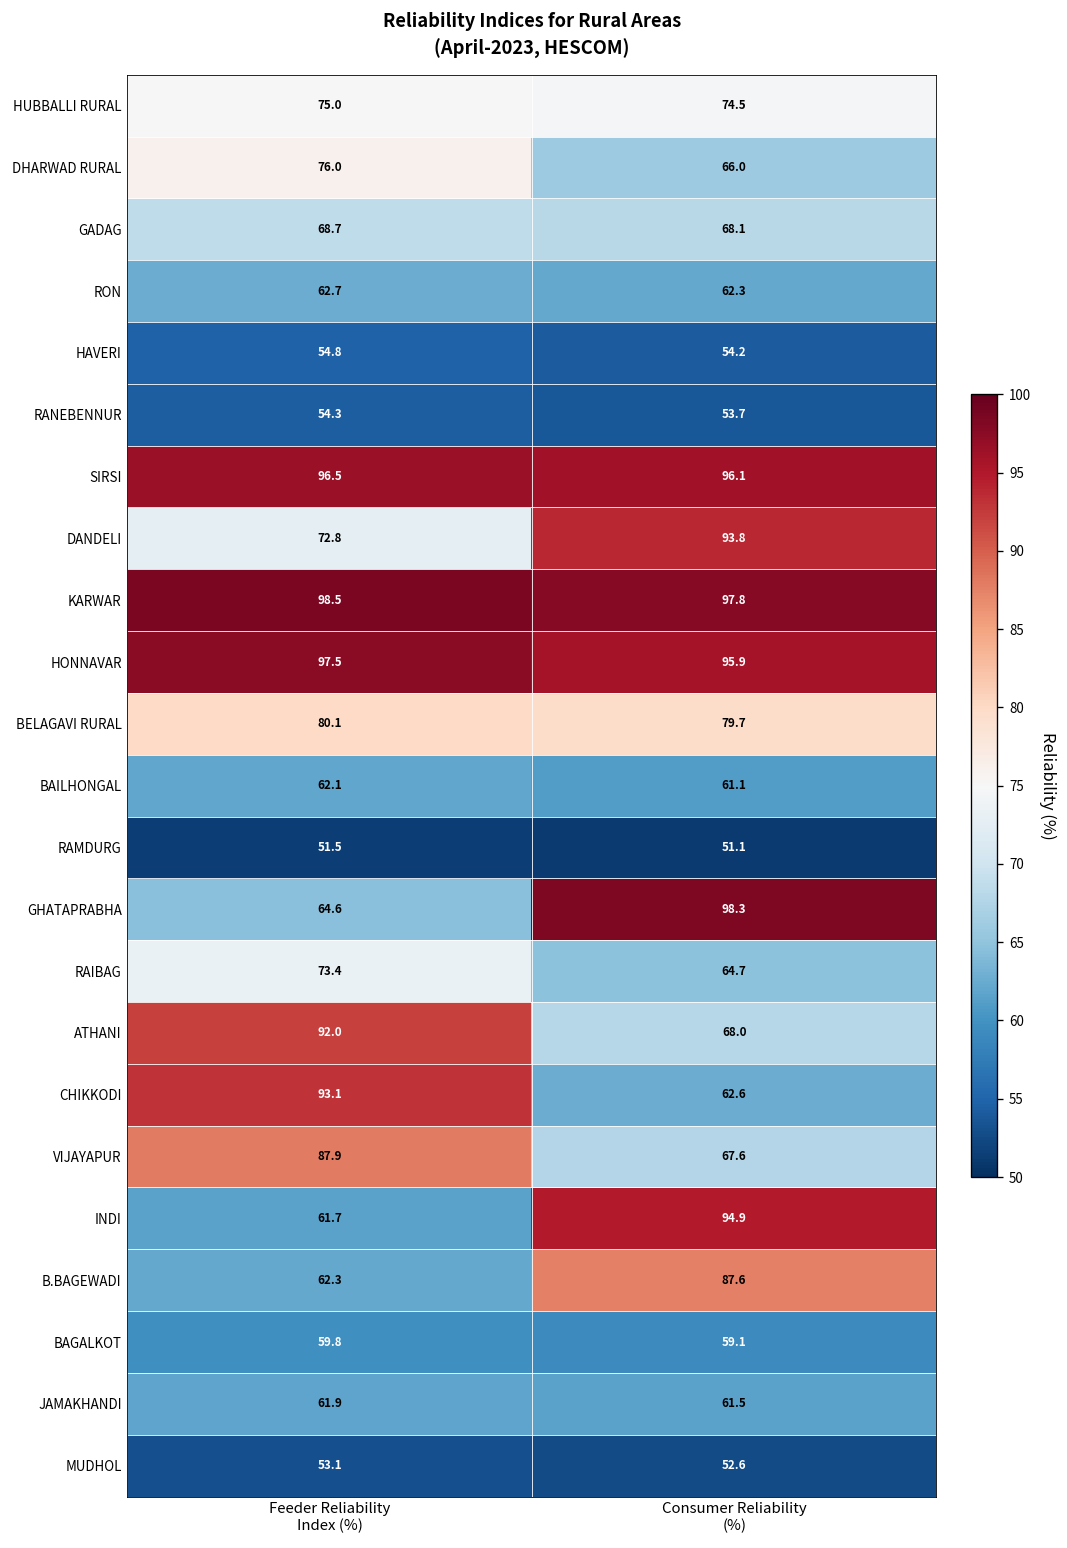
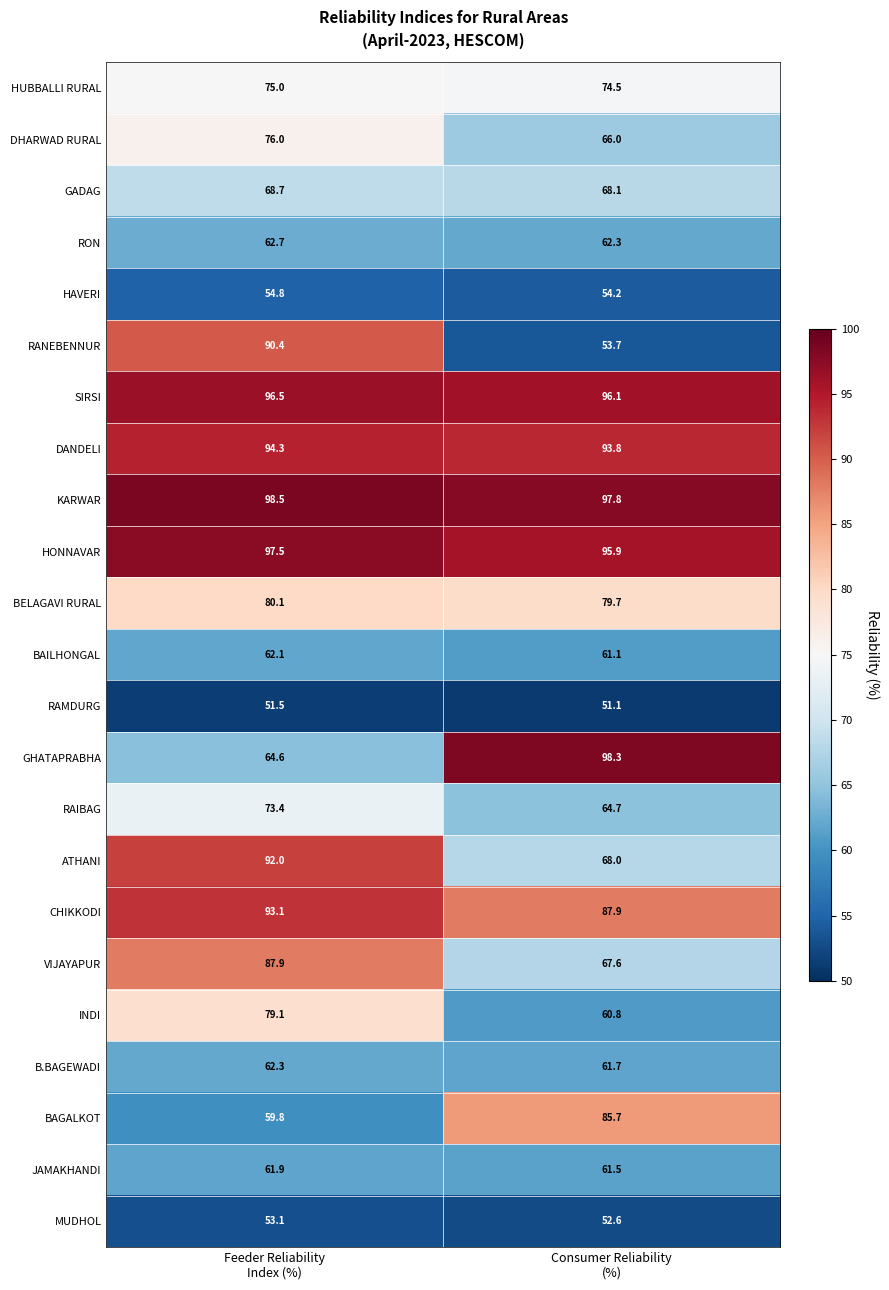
  {
    "HUBBALLI RURAL": {
      "Feeder Reliability Index (%)": 75.0,
      "Consumer Reliability (%)": 74.5
    },
    "DHARWAD RURAL": {
      "Feeder Reliability Index (%)": 76.0,
      "Consumer Reliability (%)": 66.0
    },
    "GADAG": {
      "Feeder Reliability Index (%)": 68.7,
      "Consumer Reliability (%)": 68.1
    },
    "RON": {
      "Feeder Reliability Index (%)": 62.7,
      "Consumer Reliability (%)": 62.3
    },
    "HAVERI": {
      "Feeder Reliability Index (%)": 54.8,
      "Consumer Reliability (%)": 54.2
    },
    "RANEBENNUR": {
-     "Feeder Reliability Index (%)": 54.3,
+     "Feeder Reliability Index (%)": 90.4,
      "Consumer Reliability (%)": 53.7
    },
    "SIRSI": {
      "Feeder Reliability Index (%)": 96.5,
      "Consumer Reliability (%)": 96.1
    },
    "DANDELI": {
-     "Feeder Reliability Index (%)": 72.8,
+     "Feeder Reliability Index (%)": 94.3,
      "Consumer Reliability (%)": 93.8
    },
    "KARWAR": {
      "Feeder Reliability Index (%)": 98.5,
      "Consumer Reliability (%)": 97.8
    },
    "HONNAVAR": {
      "Feeder Reliability Index (%)": 97.5,
      "Consumer Reliability (%)": 95.9
    },
    "BELAGAVI RURAL": {
      "Feeder Reliability Index (%)": 80.1,
      "Consumer Reliability (%)": 79.7
    },
    "BAILHONGAL": {
      "Feeder Reliability Index (%)": 62.1,
      "Consumer Reliability (%)": 61.1
    },
    "RAMDURG": {
      "Feeder Reliability Index (%)": 51.5,
      "Consumer Reliability (%)": 51.1
    },
    "GHATAPRABHA": {
      "Feeder Reliability Index (%)": 64.6,
      "Consumer Reliability (%)": 98.3
    },
    "RAIBAG": {
      "Feeder Reliability Index (%)": 73.4,
      "Consumer Reliability (%)": 64.7
    },
    "ATHANI": {
      "Feeder Reliability Index (%)": 92.0,
      "Consumer Reliability (%)": 68.0
    },
    "CHIKKODI": {
      "Feeder Reliability Index (%)": 93.1,
-     "Consumer Reliability (%)": 62.6
+     "Consumer Reliability (%)": 87.9
    },
    "VIJAYAPUR": {
      "Feeder Reliability Index (%)": 87.9,
      "Consumer Reliability (%)": 67.6
    },
    "INDI": {
-     "Feeder Reliability Index (%)": 61.7,
-     "Consumer Reliability (%)": 94.9
+     "Feeder Reliability Index (%)": 79.1,
+     "Consumer Reliability (%)": 60.8
    },
    "B.BAGEWADI": {
      "Feeder Reliability Index (%)": 62.3,
-     "Consumer Reliability (%)": 87.6
+     "Consumer Reliability (%)": 61.7
    },
    "BAGALKOT": {
      "Feeder Reliability Index (%)": 59.8,
-     "Consumer Reliability (%)": 59.1
+     "Consumer Reliability (%)": 85.7
    },
    "JAMAKHANDI": {
      "Feeder Reliability Index (%)": 61.9,
      "Consumer Reliability (%)": 61.5
    },
    "MUDHOL": {
      "Feeder Reliability Index (%)": 53.1,
      "Consumer Reliability (%)": 52.6
    }
  }
